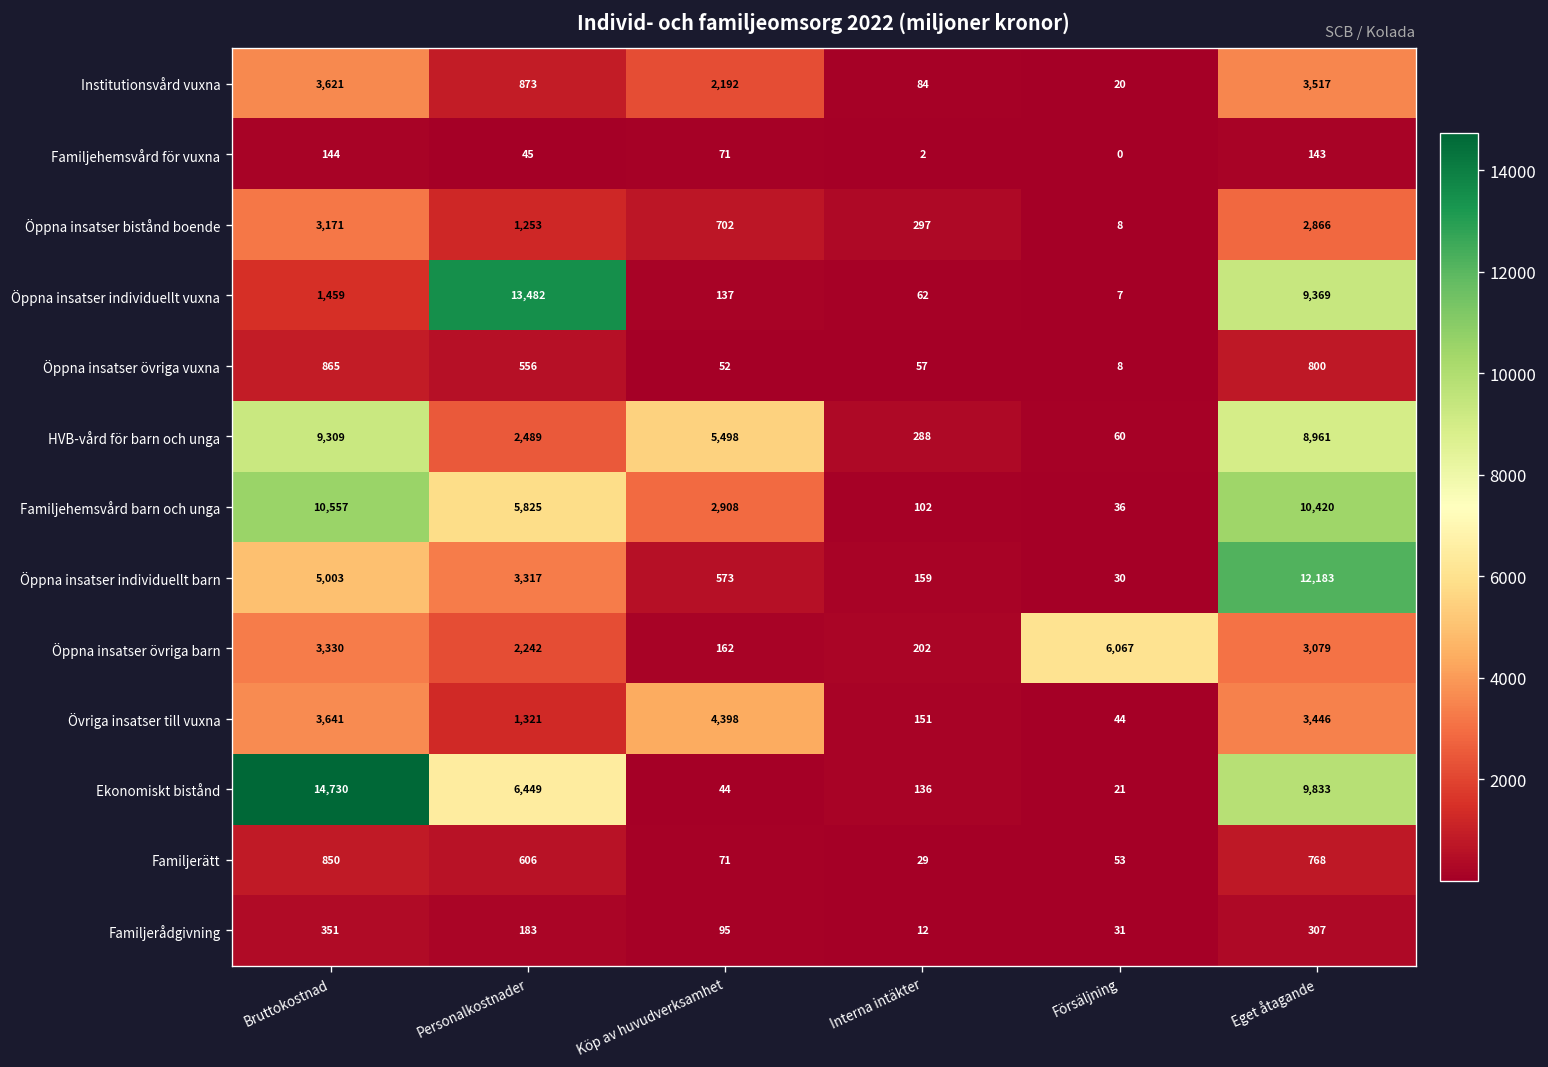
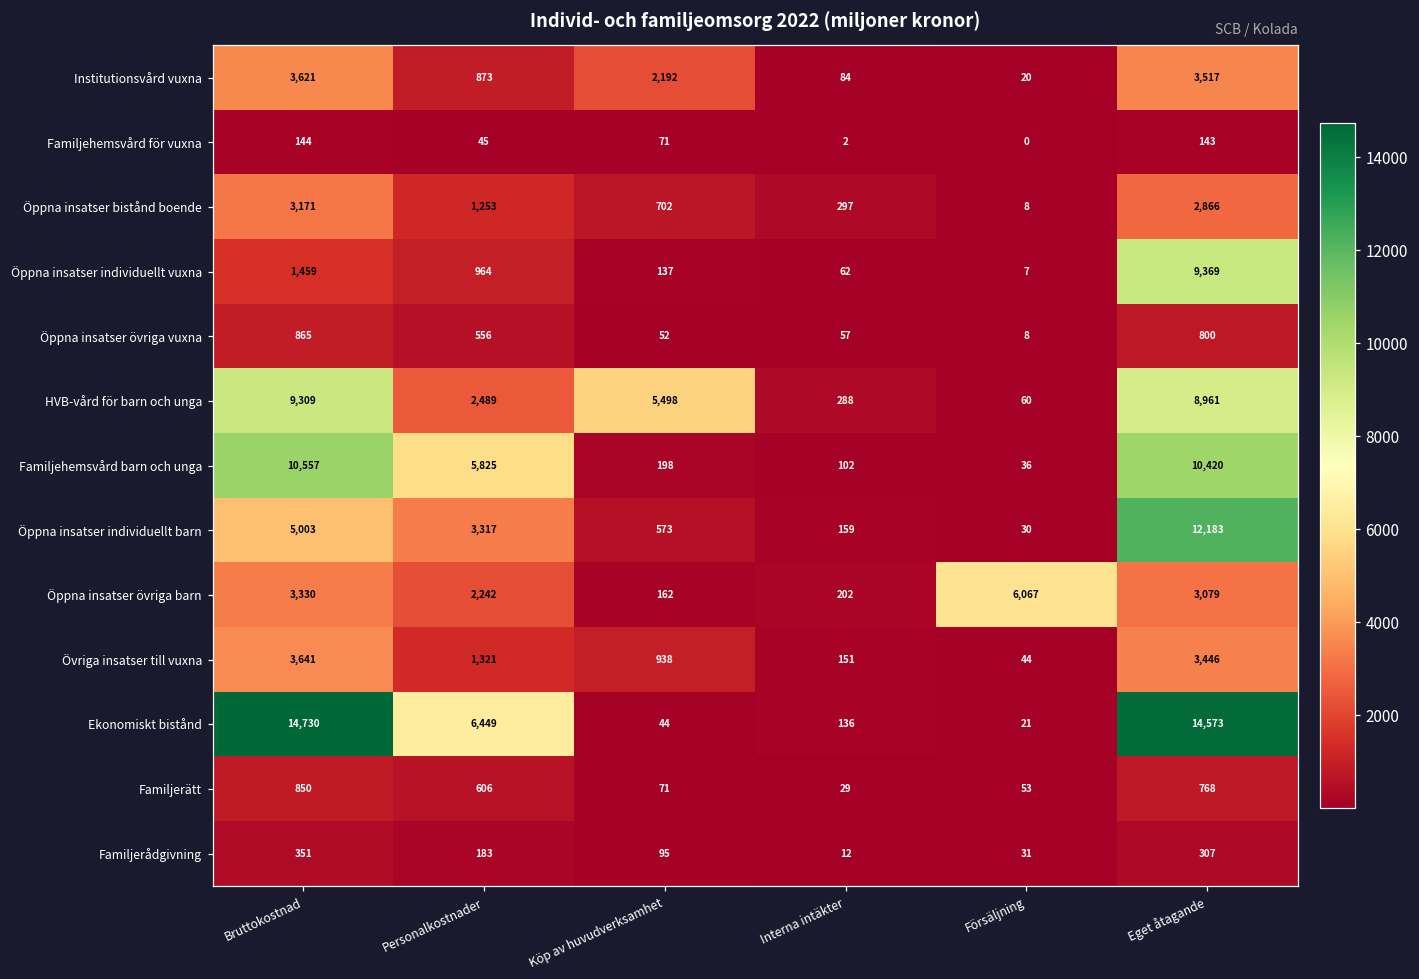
  {
    "Institutionsvård vuxna": {
      "Bruttokostnad": "3,621",
      "Personalkostnader": "873",
      "Köp av huvudverksamhet": "2,192",
      "Interna intäkter": "84",
      "Försäljning": "20",
      "Eget åtagande": "3,517"
    },
    "Familjehemsvård för vuxna": {
      "Bruttokostnad": "144",
      "Personalkostnader": "45",
      "Köp av huvudverksamhet": "71",
      "Interna intäkter": "2",
      "Försäljning": "0",
      "Eget åtagande": "143"
    },
    "Öppna insatser bistånd boende": {
      "Bruttokostnad": "3,171",
      "Personalkostnader": "1,253",
      "Köp av huvudverksamhet": "702",
      "Interna intäkter": "297",
      "Försäljning": "8",
      "Eget åtagande": "2,866"
    },
    "Öppna insatser individuellt vuxna": {
      "Bruttokostnad": "1,459",
-     "Personalkostnader": "13,482",
+     "Personalkostnader": "964",
      "Köp av huvudverksamhet": "137",
      "Interna intäkter": "62",
      "Försäljning": "7",
      "Eget åtagande": "9,369"
    },
    "Öppna insatser övriga vuxna": {
      "Bruttokostnad": "865",
      "Personalkostnader": "556",
      "Köp av huvudverksamhet": "52",
      "Interna intäkter": "57",
      "Försäljning": "8",
      "Eget åtagande": "800"
    },
    "HVB-vård för barn och unga": {
      "Bruttokostnad": "9,309",
      "Personalkostnader": "2,489",
      "Köp av huvudverksamhet": "5,498",
      "Interna intäkter": "288",
      "Försäljning": "60",
      "Eget åtagande": "8,961"
    },
    "Familjehemsvård barn och unga": {
      "Bruttokostnad": "10,557",
      "Personalkostnader": "5,825",
-     "Köp av huvudverksamhet": "2,908",
+     "Köp av huvudverksamhet": "198",
      "Interna intäkter": "102",
      "Försäljning": "36",
      "Eget åtagande": "10,420"
    },
    "Öppna insatser individuellt barn": {
      "Bruttokostnad": "5,003",
      "Personalkostnader": "3,317",
      "Köp av huvudverksamhet": "573",
      "Interna intäkter": "159",
      "Försäljning": "30",
      "Eget åtagande": "12,183"
    },
    "Öppna insatser övriga barn": {
      "Bruttokostnad": "3,330",
      "Personalkostnader": "2,242",
      "Köp av huvudverksamhet": "162",
      "Interna intäkter": "202",
      "Försäljning": "6,067",
      "Eget åtagande": "3,079"
    },
    "Övriga insatser till vuxna": {
      "Bruttokostnad": "3,641",
      "Personalkostnader": "1,321",
-     "Köp av huvudverksamhet": "4,398",
+     "Köp av huvudverksamhet": "938",
      "Interna intäkter": "151",
      "Försäljning": "44",
      "Eget åtagande": "3,446"
    },
    "Ekonomiskt bistånd": {
      "Bruttokostnad": "14,730",
      "Personalkostnader": "6,449",
      "Köp av huvudverksamhet": "44",
      "Interna intäkter": "136",
      "Försäljning": "21",
-     "Eget åtagande": "9,833"
+     "Eget åtagande": "14,573"
    },
    "Familjerätt": {
      "Bruttokostnad": "850",
      "Personalkostnader": "606",
      "Köp av huvudverksamhet": "71",
      "Interna intäkter": "29",
      "Försäljning": "53",
      "Eget åtagande": "768"
    },
    "Familjerådgivning": {
      "Bruttokostnad": "351",
      "Personalkostnader": "183",
      "Köp av huvudverksamhet": "95",
      "Interna intäkter": "12",
      "Försäljning": "31",
      "Eget åtagande": "307"
    }
  }
